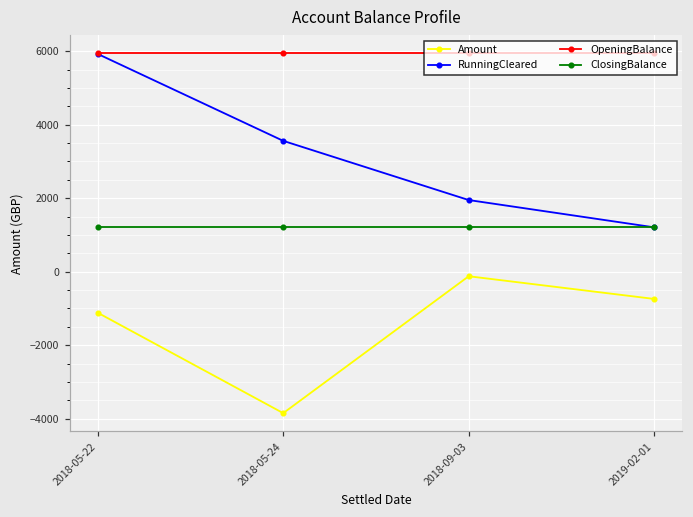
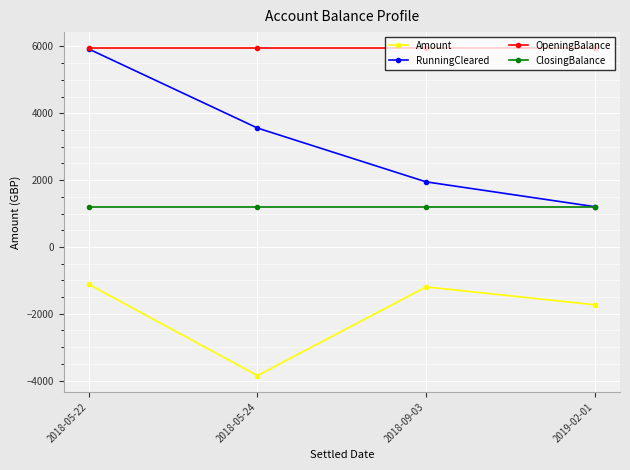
  {
    "Amount": {
      "2018-05-22": -1100,
      "2018-05-24": -3900,
-     "2018-09-03": -100,
-     "2019-02-01": -700
+     "2018-09-03": -1200,
+     "2019-02-01": -1700
    },
    "RunningCleared": {
      "2018-05-24": 3600,
      "2018-09-03": 1900
    },
    "OpeningBalance": {
      "2018-05-24": 5900
    },
    "ClosingBalance": {
      "2018-05-22": 1200,
      "2018-05-24": 1200,
      "2018-09-03": 1200
    }
  }
